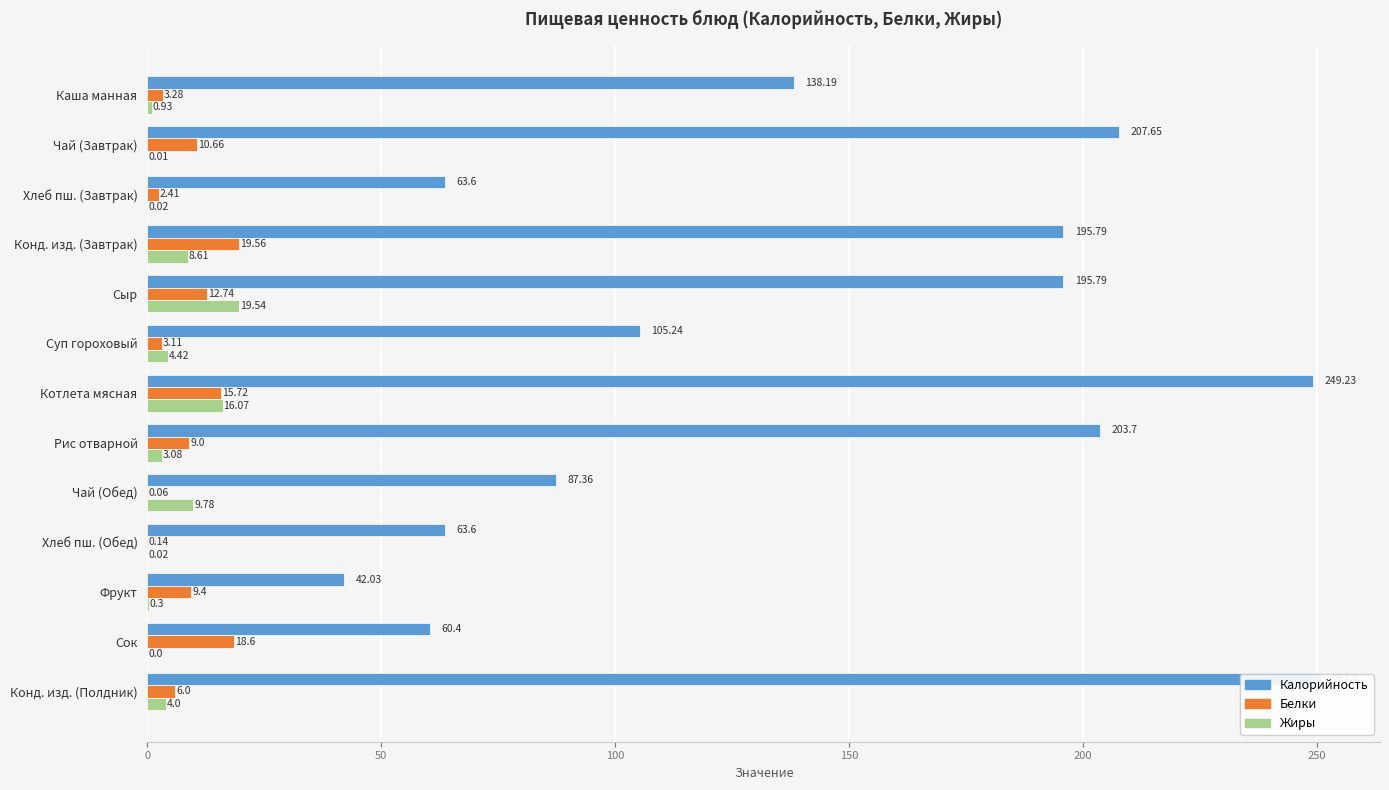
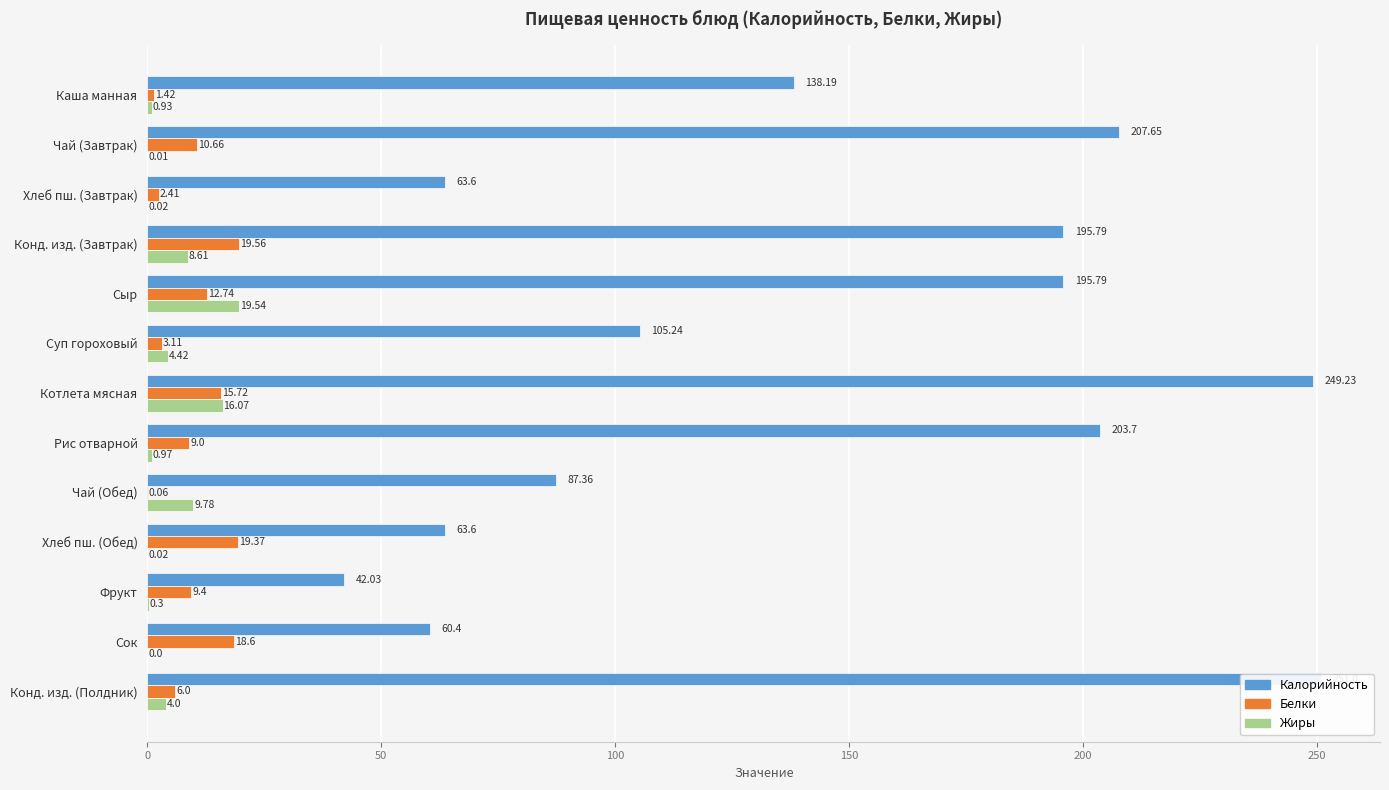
  {
    "Калорийность": {
      "Каша манная": 138.19,
      "Чай (Завтрак)": 207.65,
      "Хлеб пш. (Завтрак)": 63.6,
      "Конд. изд. (Завтрак)": 195.79,
      "Сыр": 195.79,
      "Суп гороховый": 105.24,
      "Котлета мясная": 249.23,
      "Рис отварной": 203.7,
      "Чай (Обед)": 87.36,
      "Хлеб пш. (Обед)": 63.6,
      "Фрукт": 42.03,
      "Сок": 60.4
    },
    "Белки": {
-     "Каша манная": 3.28,
+     "Каша манная": 1.42,
      "Чай (Завтрак)": 10.66,
      "Хлеб пш. (Завтрак)": 2.41,
      "Конд. изд. (Завтрак)": 19.56,
      "Сыр": 12.74,
      "Суп гороховый": 3.11,
      "Котлета мясная": 15.72,
      "Рис отварной": 9.0,
      "Чай (Обед)": 0.06,
-     "Хлеб пш. (Обед)": 0.14,
+     "Хлеб пш. (Обед)": 19.37,
      "Фрукт": 9.4,
      "Сок": 18.6,
      "Конд. изд. (Полдник)": 6.0
    },
    "Жиры": {
      "Каша манная": 0.93,
      "Чай (Завтрак)": 0.01,
      "Хлеб пш. (Завтрак)": 0.02,
      "Конд. изд. (Завтрак)": 8.61,
      "Сыр": 19.54,
      "Суп гороховый": 4.42,
      "Котлета мясная": 16.07,
-     "Рис отварной": 3.08,
+     "Рис отварной": 0.97,
      "Чай (Обед)": 9.78,
      "Хлеб пш. (Обед)": 0.02,
      "Фрукт": 0.3,
      "Сок": 0.0,
      "Конд. изд. (Полдник)": 4.0
    }
  }
